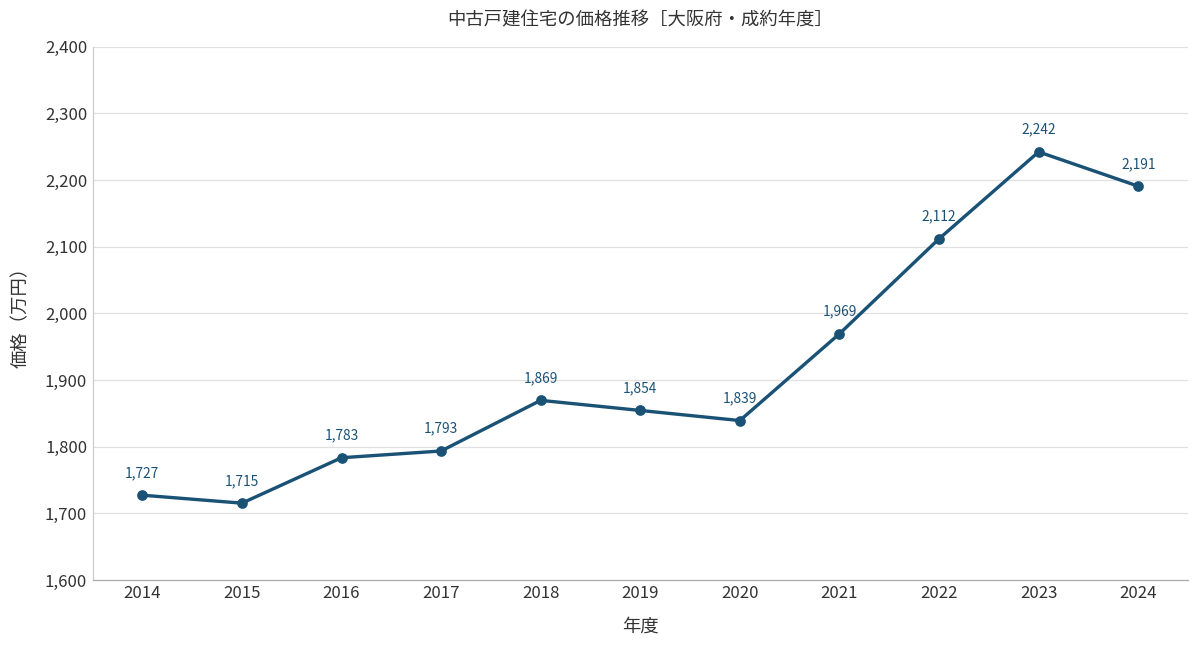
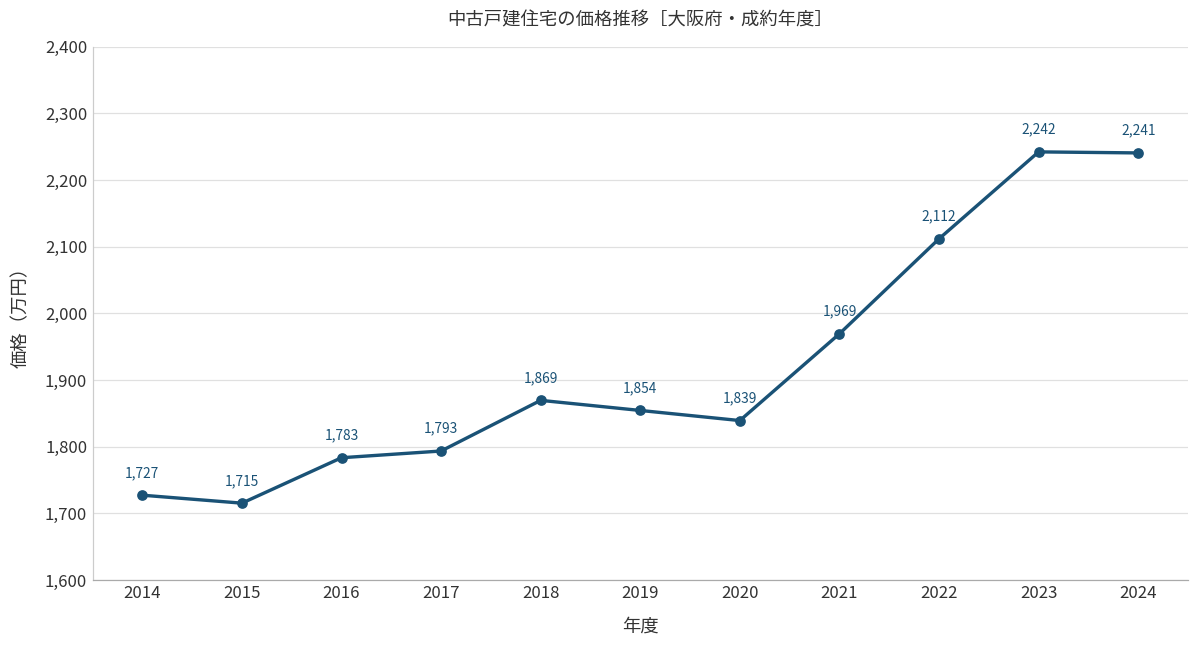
  {
    "2014": "1,727",
    "2015": "1,715",
    "2016": "1,783",
    "2017": "1,793",
    "2018": "1,869",
    "2019": "1,854",
    "2020": "1,839",
    "2021": "1,969",
    "2022": "2,112",
    "2023": "2,242",
-   "2024": "2,191"
+   "2024": "2,241"
  }
